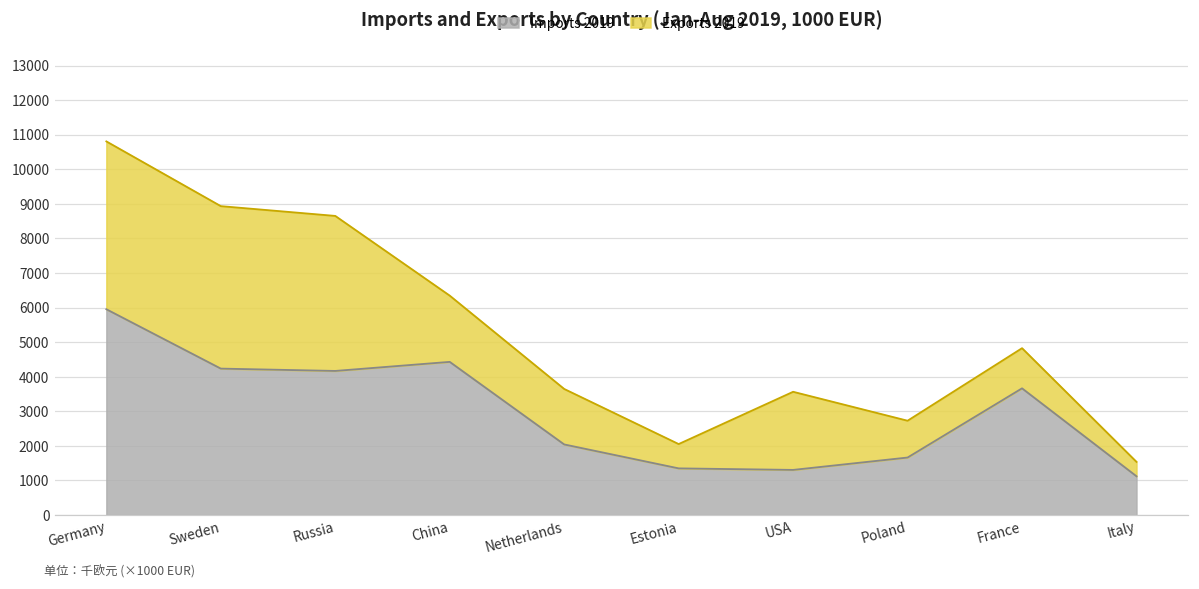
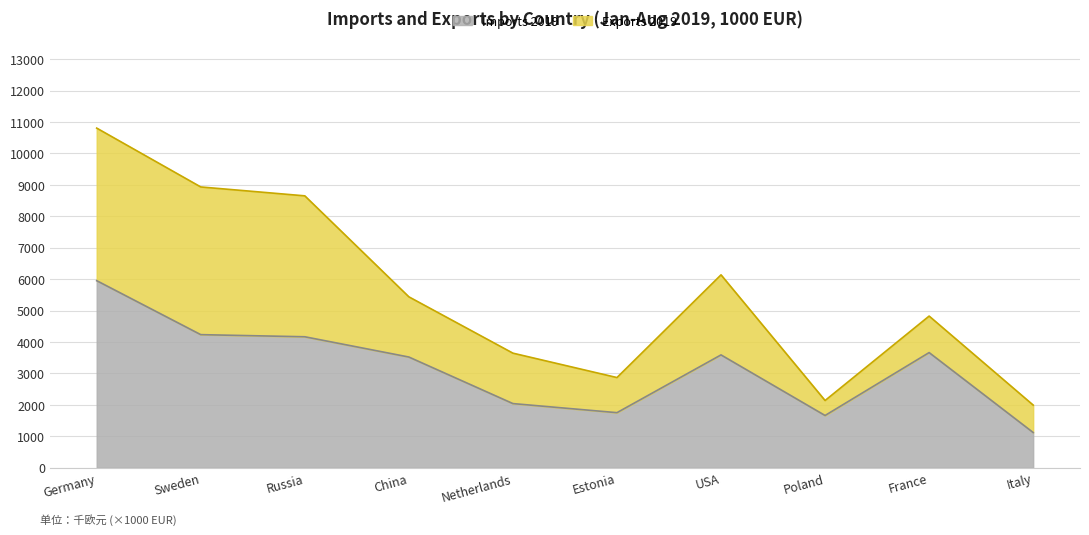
  {
    "Imports 2019": {
      "Germany": 6000,
      "Sweden": 4200,
      "Russia": 4200,
-     "China": 4400,
+     "China": 3500,
      "Netherlands": 2000,
-     "Estonia": 1300,
-     "USA": 1300,
+     "Estonia": 1800,
+     "USA": 3600,
      "Poland": 1700,
      "France": 3700,
      "Italy": 1100
    },
    "Exports 2019": {
      "Germany": 4900,
      "Sweden": 4700,
      "Russia": 4500,
      "China": 1900,
      "Netherlands": 1600,
-     "Estonia": 700,
-     "USA": 2300,
-     "Poland": 1100,
+     "Estonia": 1100,
+     "USA": 2500,
+     "Poland": 500,
      "France": 1200,
-     "Italy": 400
+     "Italy": 900
    }
  }
